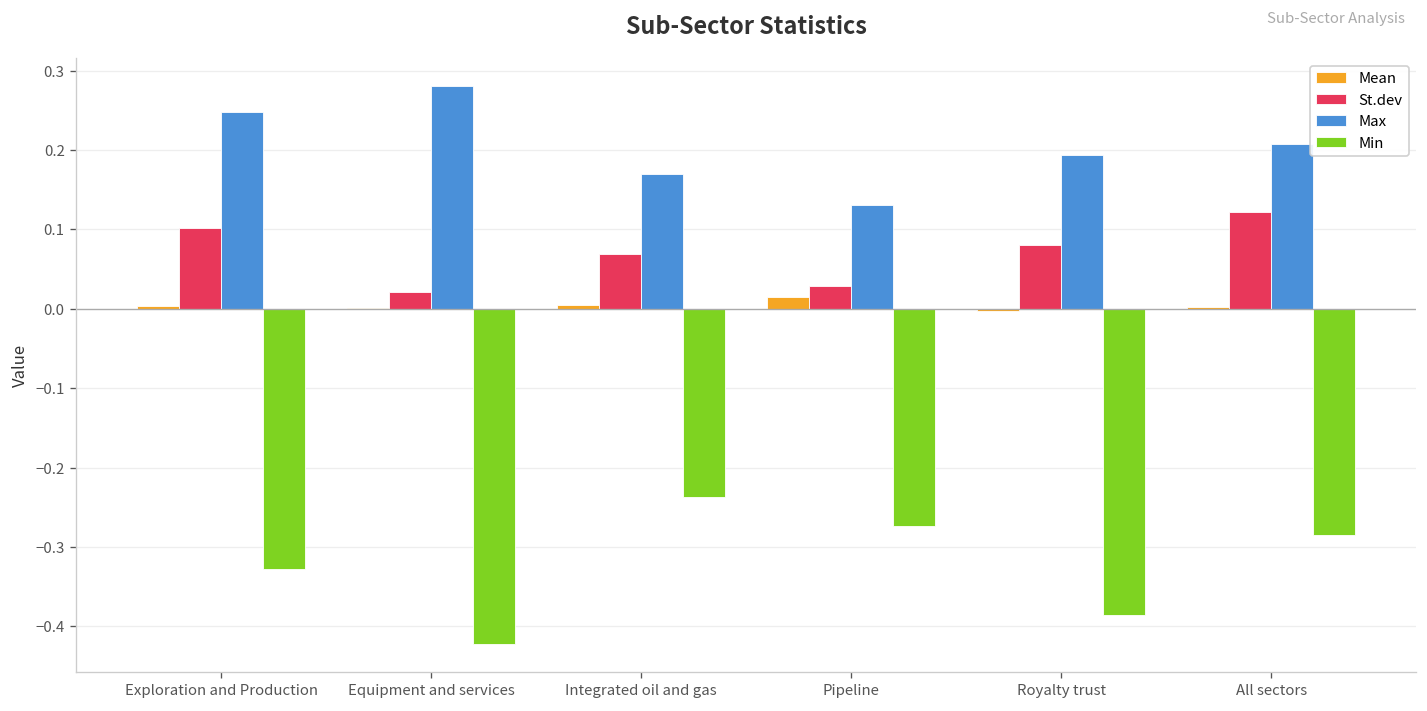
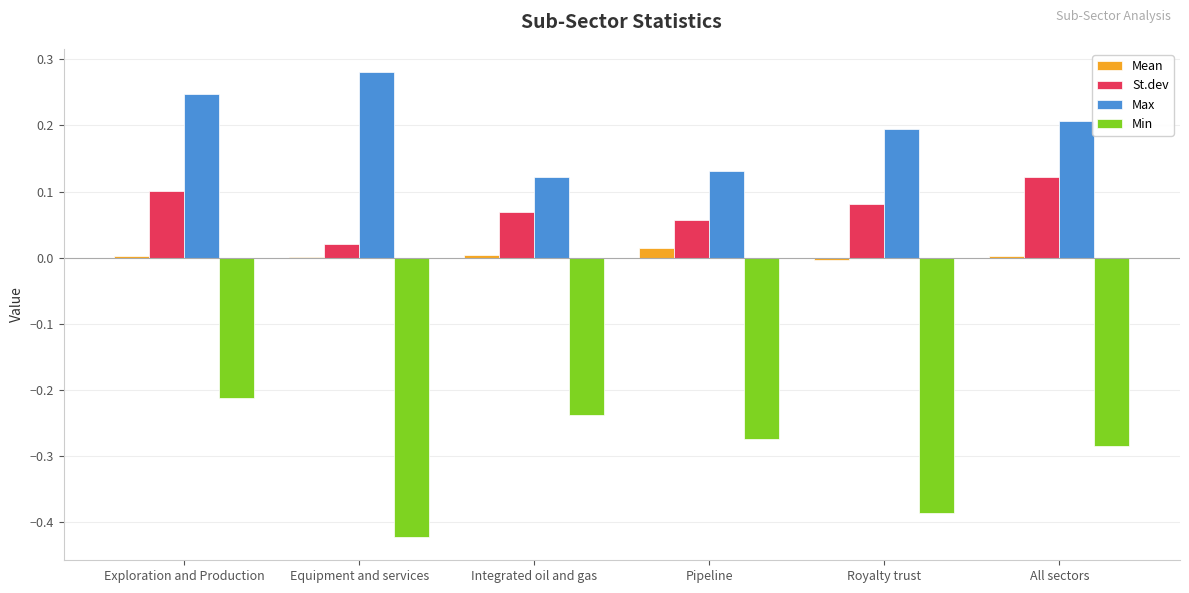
  {
    "Mean": {
      "Integrated oil and gas": 0.00,
      "Pipeline": 0.02
    },
    "St.dev": {
      "Exploration and Production": 0.10,
      "Equipment and services": 0.02,
      "Integrated oil and gas": 0.07,
-     "Pipeline": 0.03,
+     "Pipeline": 0.06,
      "Royalty trust": 0.08,
      "All sectors": 0.12
    },
    "Max": {
      "Exploration and Production": 0.25,
      "Equipment and services": 0.28,
-     "Integrated oil and gas": 0.17,
+     "Integrated oil and gas": 0.12,
      "Pipeline": 0.13,
      "Royalty trust": 0.19,
      "All sectors": 0.21
    },
    "Min": {
-     "Exploration and Production": -0.33,
+     "Exploration and Production": -0.21,
      "Equipment and services": -0.42,
      "Integrated oil and gas": -0.24,
      "Pipeline": -0.27,
      "Royalty trust": -0.39,
      "All sectors": -0.28
    }
  }
